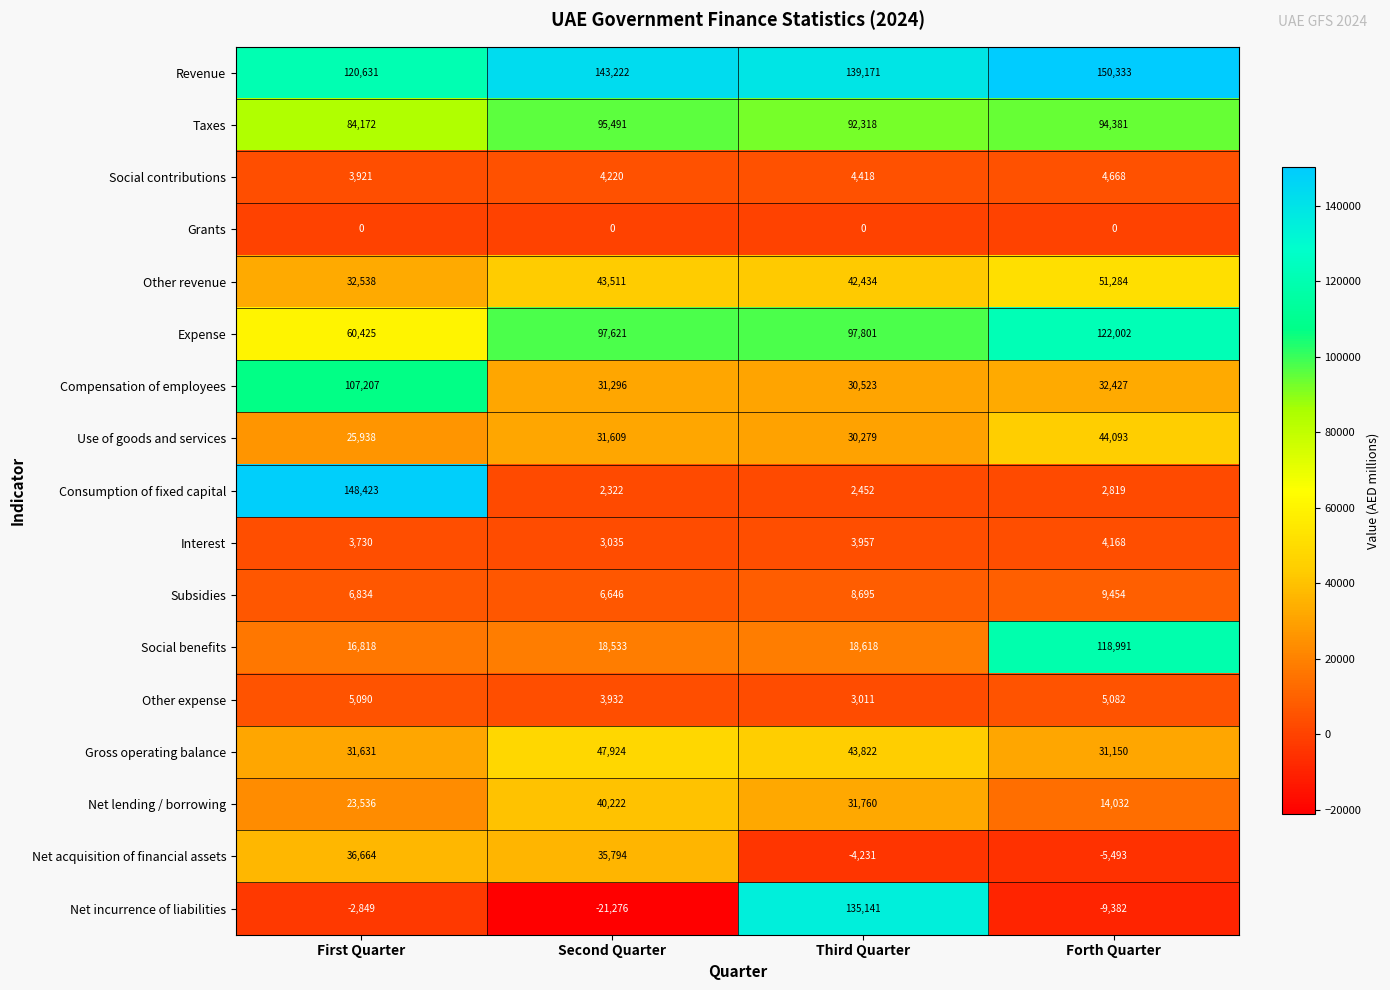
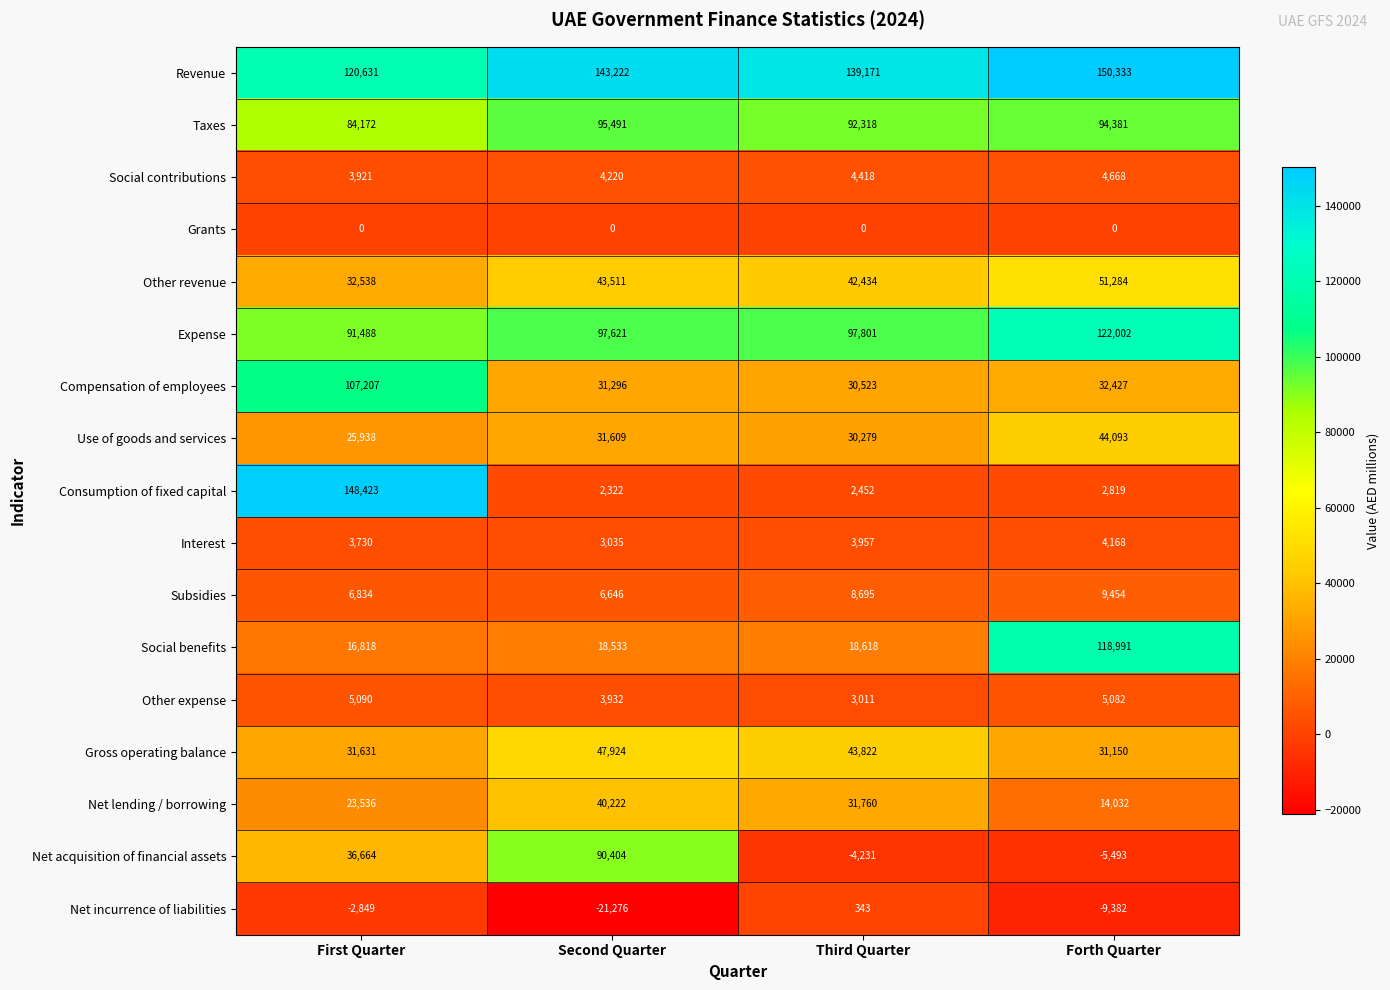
  {
    "Revenue": {
      "First Quarter": "120,631",
      "Second Quarter": "143,222",
      "Third Quarter": "139,171",
      "Forth Quarter": "150,333"
    },
    "Taxes": {
      "First Quarter": "84,172",
      "Second Quarter": "95,491",
      "Third Quarter": "92,318",
      "Forth Quarter": "94,381"
    },
    "Social contributions": {
      "First Quarter": "3,921",
      "Second Quarter": "4,220",
      "Third Quarter": "4,418",
      "Forth Quarter": "4,668"
    },
    "Grants": {
      "First Quarter": "0",
      "Second Quarter": "0",
      "Third Quarter": "0",
      "Forth Quarter": "0"
    },
    "Other revenue": {
      "First Quarter": "32,538",
      "Second Quarter": "43,511",
      "Third Quarter": "42,434",
      "Forth Quarter": "51,284"
    },
    "Expense": {
-     "First Quarter": "60,425",
+     "First Quarter": "91,488",
      "Second Quarter": "97,621",
      "Third Quarter": "97,801",
      "Forth Quarter": "122,002"
    },
    "Compensation of employees": {
      "First Quarter": "107,207",
      "Second Quarter": "31,296",
      "Third Quarter": "30,523",
      "Forth Quarter": "32,427"
    },
    "Use of goods and services": {
      "First Quarter": "25,938",
      "Second Quarter": "31,609",
      "Third Quarter": "30,279",
      "Forth Quarter": "44,093"
    },
    "Consumption of fixed capital": {
      "First Quarter": "148,423",
      "Second Quarter": "2,322",
      "Third Quarter": "2,452",
      "Forth Quarter": "2,819"
    },
    "Interest": {
      "First Quarter": "3,730",
      "Second Quarter": "3,035",
      "Third Quarter": "3,957",
      "Forth Quarter": "4,168"
    },
    "Subsidies": {
      "First Quarter": "6,834",
      "Second Quarter": "6,646",
      "Third Quarter": "8,695",
      "Forth Quarter": "9,454"
    },
    "Social benefits": {
      "First Quarter": "16,818",
      "Second Quarter": "18,533",
      "Third Quarter": "18,618",
      "Forth Quarter": "118,991"
    },
    "Other expense": {
      "First Quarter": "5,090",
      "Second Quarter": "3,932",
      "Third Quarter": "3,011",
      "Forth Quarter": "5,082"
    },
    "Gross operating balance": {
      "First Quarter": "31,631",
      "Second Quarter": "47,924",
      "Third Quarter": "43,822",
      "Forth Quarter": "31,150"
    },
    "Net lending / borrowing": {
      "First Quarter": "23,536",
      "Second Quarter": "40,222",
      "Third Quarter": "31,760",
      "Forth Quarter": "14,032"
    },
    "Net acquisition of financial assets": {
      "First Quarter": "36,664",
-     "Second Quarter": "35,794",
+     "Second Quarter": "90,404",
      "Third Quarter": "-4,231",
      "Forth Quarter": "-5,493"
    },
    "Net incurrence of liabilities": {
      "First Quarter": "-2,849",
      "Second Quarter": "-21,276",
-     "Third Quarter": "135,141",
+     "Third Quarter": "343",
      "Forth Quarter": "-9,382"
    }
  }
